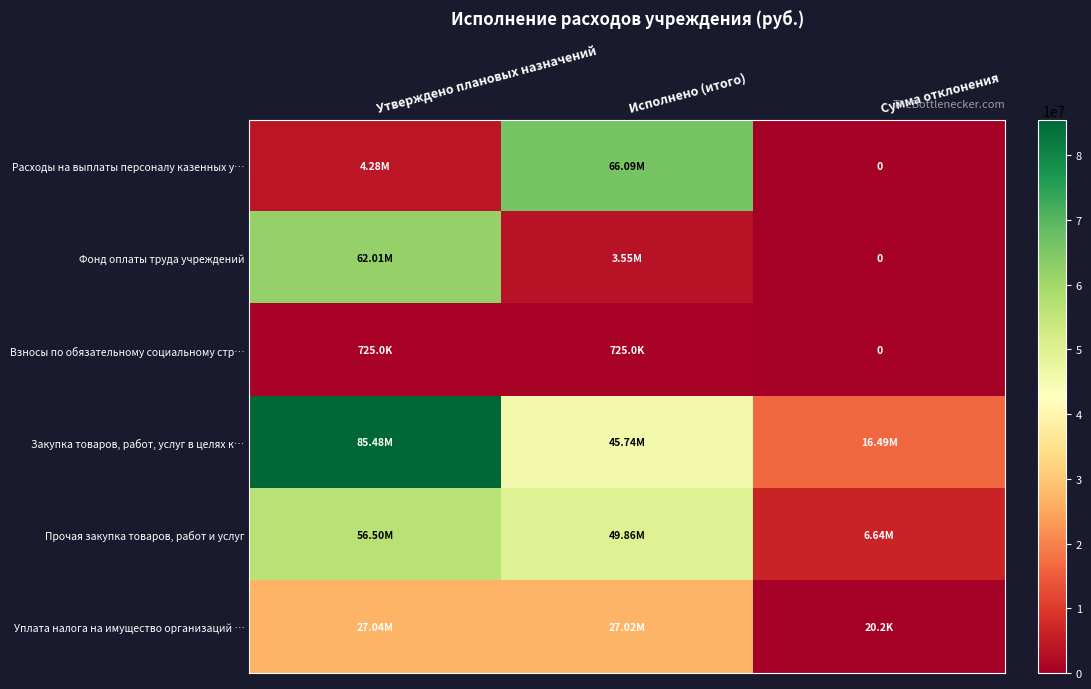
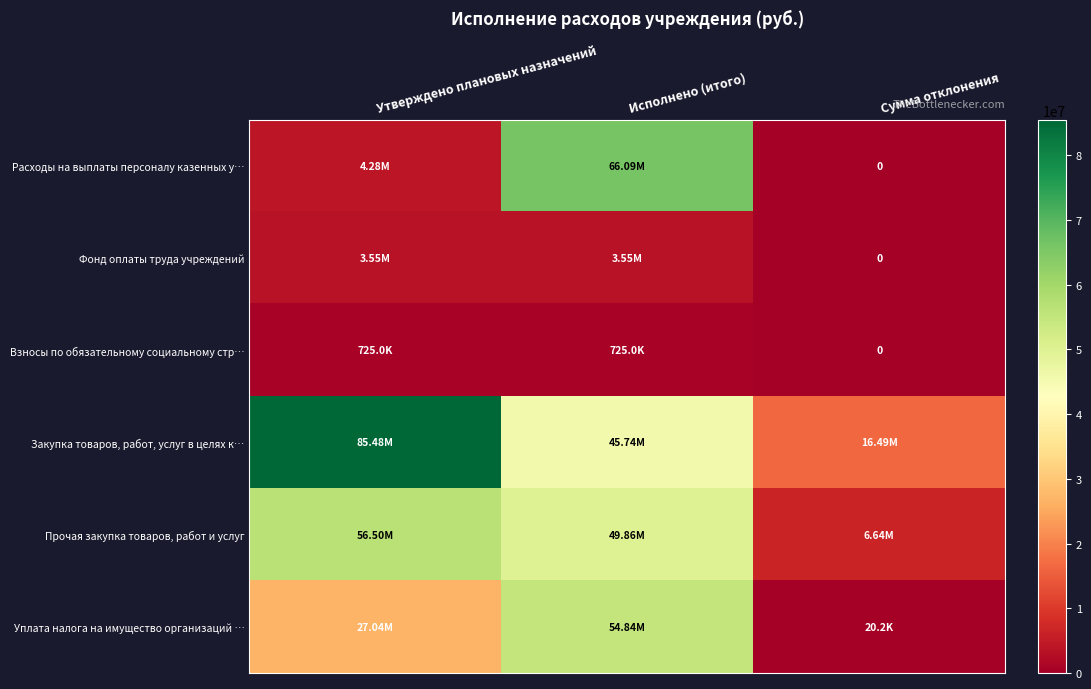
  {
    "Расходы на выплаты персоналу казенных у…": {
      "Утверждено плановых назначений": "4.28M",
      "Исполнено (итого)": "66.09M",
      "Сумма отклонения": "0"
    },
    "Фонд оплаты труда учреждений": {
-     "Утверждено плановых назначений": "62.01M",
+     "Утверждено плановых назначений": "3.55M",
      "Исполнено (итого)": "3.55M",
      "Сумма отклонения": "0"
    },
    "Взносы по обязательному социальному стр…": {
      "Утверждено плановых назначений": "725.0K",
      "Исполнено (итого)": "725.0K",
      "Сумма отклонения": "0"
    },
    "Закупка товаров, работ, услуг в целях к…": {
      "Утверждено плановых назначений": "85.48M",
      "Исполнено (итого)": "45.74M",
      "Сумма отклонения": "16.49M"
    },
    "Прочая закупка товаров, работ и услуг": {
      "Утверждено плановых назначений": "56.50M",
      "Исполнено (итого)": "49.86M",
      "Сумма отклонения": "6.64M"
    },
    "Уплата налога на имущество организаций …": {
      "Утверждено плановых назначений": "27.04M",
-     "Исполнено (итого)": "27.02M",
+     "Исполнено (итого)": "54.84M",
      "Сумма отклонения": "20.2K"
    }
  }
